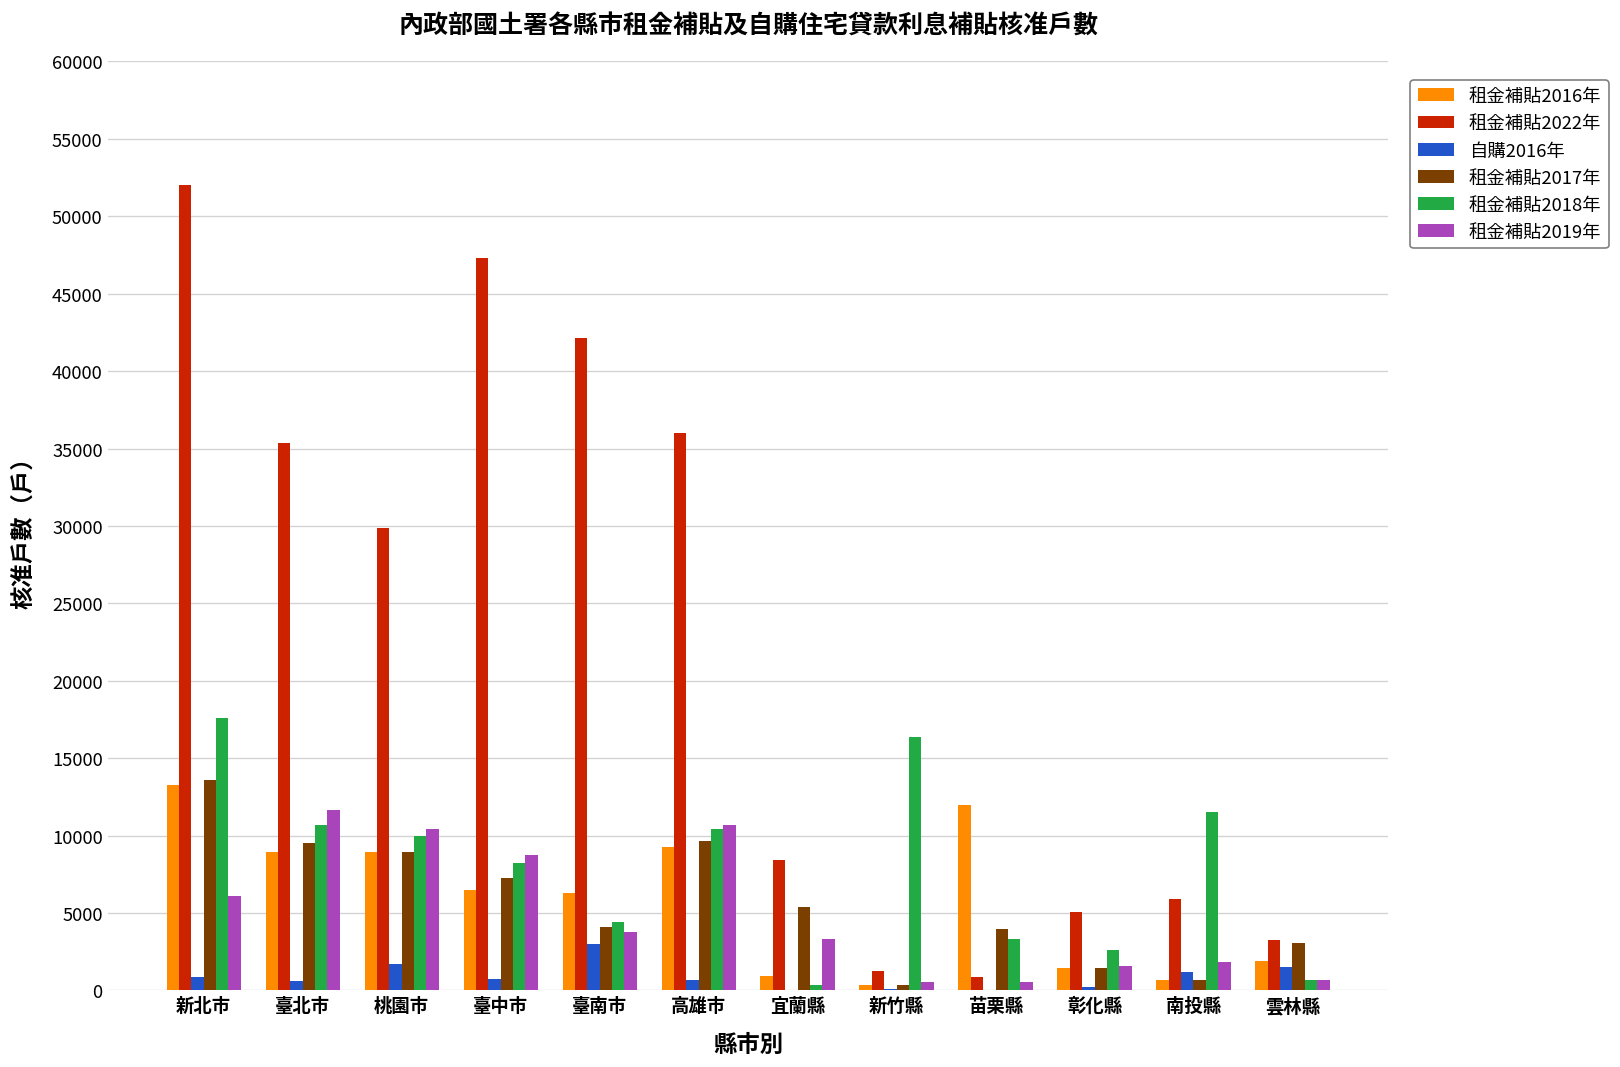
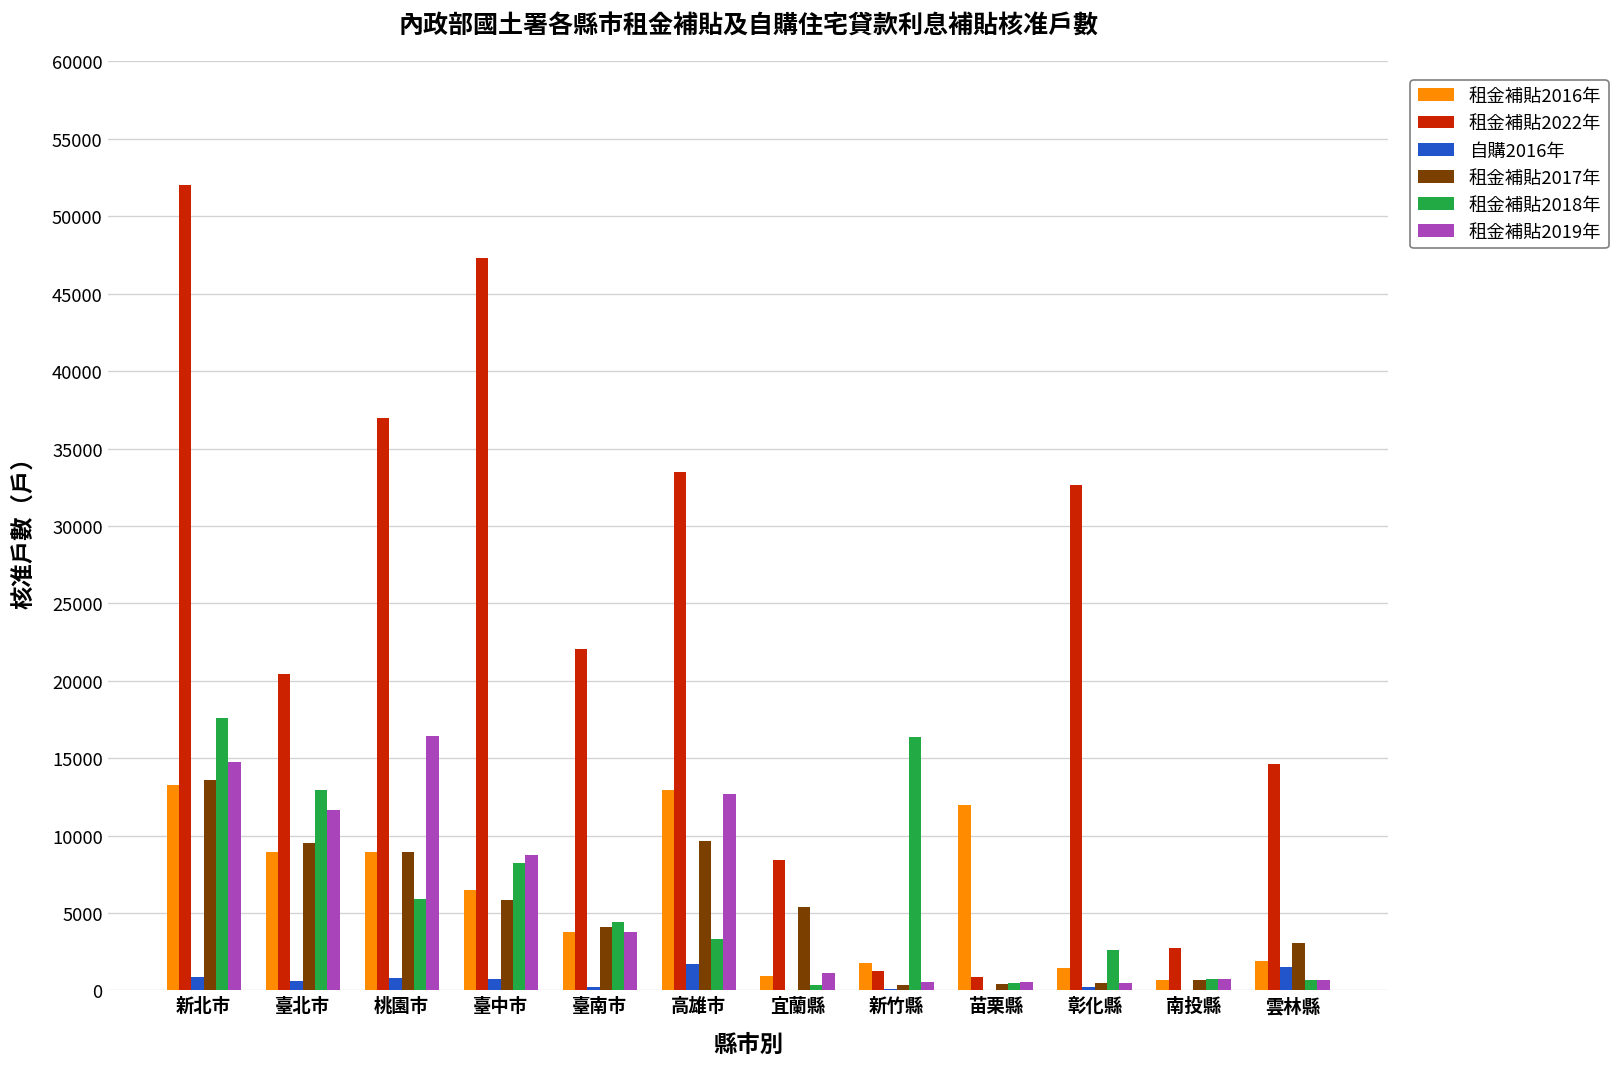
  {
    "租金補貼2016年": {
      "新北市": 13300,
      "臺北市": 8900,
      "桃園市": 8900,
      "臺中市": 6500,
-     "臺南市": 6300,
-     "高雄市": 9300,
+     "臺南市": 3800,
+     "高雄市": 12900,
      "宜蘭縣": 900,
-     "新竹縣": 400,
+     "新竹縣": 1800,
      "苗栗縣": 12000,
      "彰化縣": 1400,
      "南投縣": 700,
      "雲林縣": 1900
    },
    "租金補貼2022年": {
      "新北市": 52000,
-     "臺北市": 35300,
-     "桃園市": 29900,
+     "臺北市": 20500,
+     "桃園市": 37000,
      "臺中市": 47300,
-     "臺南市": 42200,
-     "高雄市": 36000,
+     "臺南市": 22100,
+     "高雄市": 33500,
      "宜蘭縣": 8400,
      "新竹縣": 1300,
      "苗栗縣": 900,
-     "彰化縣": 5100,
-     "南投縣": 5900,
-     "雲林縣": 3300
+     "彰化縣": 32600,
+     "南投縣": 2800,
+     "雲林縣": 14600
    },
    "自購2016年": {
      "新北市": 900,
      "臺北市": 600,
-     "桃園市": 1700,
+     "桃園市": 800,
      "臺中市": 700,
-     "臺南市": 3000,
-     "高雄市": 700,
+     "臺南市": 200,
+     "高雄市": 1700,
      "彰化縣": 200,
-     "南投縣": 1200,
+     "南投縣": 100,
      "雲林縣": 1500
    },
    "租金補貼2017年": {
      "新北市": 13600,
      "臺北市": 9500,
      "桃園市": 9000,
-     "臺中市": 7300,
+     "臺中市": 5900,
      "臺南市": 4100,
      "高雄市": 9600,
      "宜蘭縣": 5400,
      "新竹縣": 400,
-     "苗栗縣": 4000,
-     "彰化縣": 1500,
+     "苗栗縣": 400,
+     "彰化縣": 500,
      "南投縣": 700,
      "雲林縣": 3100
    },
    "租金補貼2018年": {
      "新北市": 17600,
-     "臺北市": 10700,
-     "桃園市": 10000,
+     "臺北市": 13000,
+     "桃園市": 5900,
      "臺中市": 8200,
      "臺南市": 4400,
-     "高雄市": 10400,
+     "高雄市": 3300,
      "宜蘭縣": 400,
      "新竹縣": 16300,
-     "苗栗縣": 3300,
+     "苗栗縣": 500,
      "彰化縣": 2600,
-     "南投縣": 11500,
+     "南投縣": 700,
      "雲林縣": 700
    },
    "租金補貼2019年": {
-     "新北市": 6100,
+     "新北市": 14700,
      "臺北市": 11700,
-     "桃園市": 10400,
+     "桃園市": 16400,
      "臺中市": 8800,
      "臺南市": 3800,
-     "高雄市": 10700,
-     "宜蘭縣": 3300,
+     "高雄市": 12700,
+     "宜蘭縣": 1100,
      "新竹縣": 500,
      "苗栗縣": 500,
-     "彰化縣": 1600,
-     "南投縣": 1900,
+     "彰化縣": 500,
+     "南投縣": 700,
      "雲林縣": 700
    }
  }
